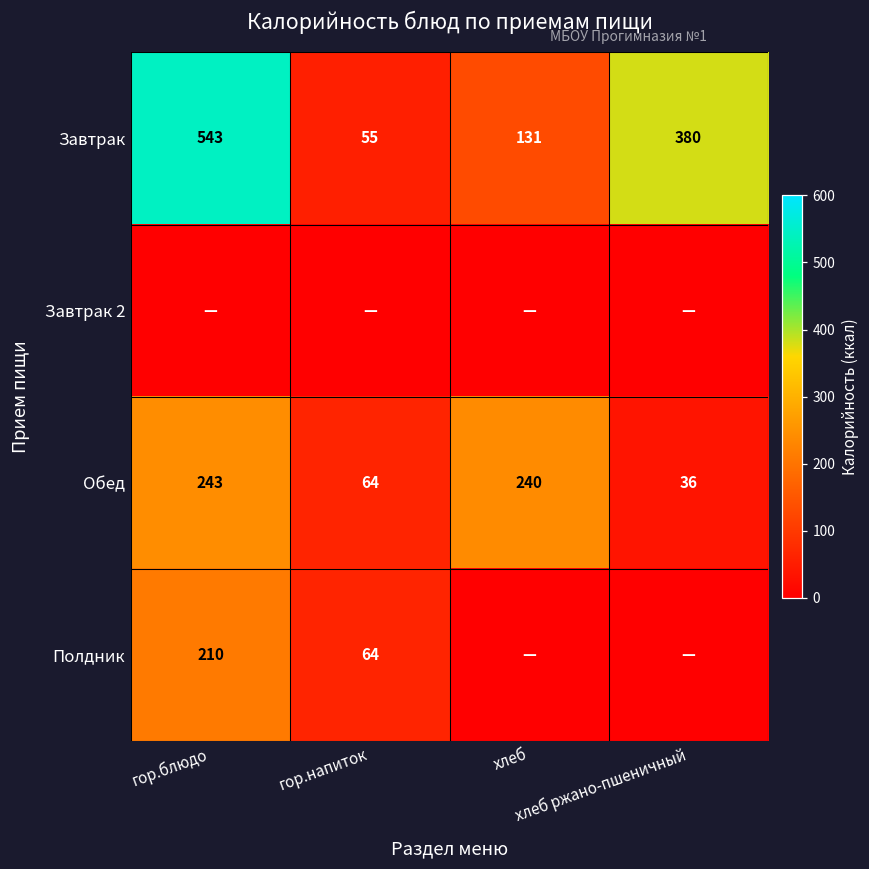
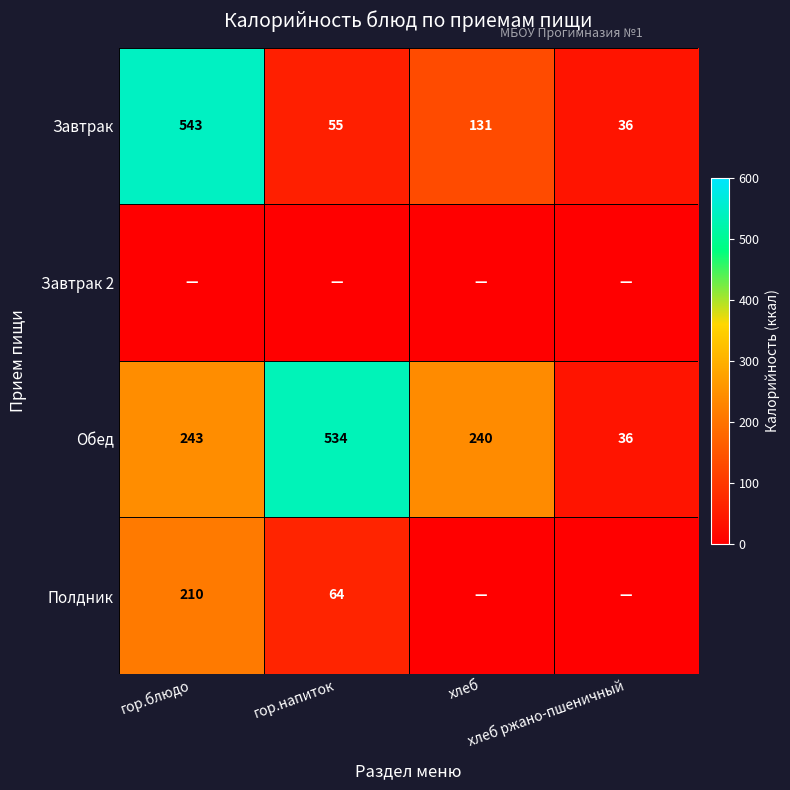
  {
    "Завтрак": {
      "гор.блюдо": 543,
      "гор.напиток": 55,
      "хлеб": 131,
-     "хлеб ржано-пшеничный": 380
+     "хлеб ржано-пшеничный": 36
    },
    "Обед": {
      "гор.блюдо": 243,
-     "гор.напиток": 64,
+     "гор.напиток": 534,
      "хлеб": 240,
      "хлеб ржано-пшеничный": 36
    },
    "Полдник": {
      "гор.блюдо": 210,
      "гор.напиток": 64
    }
  }
